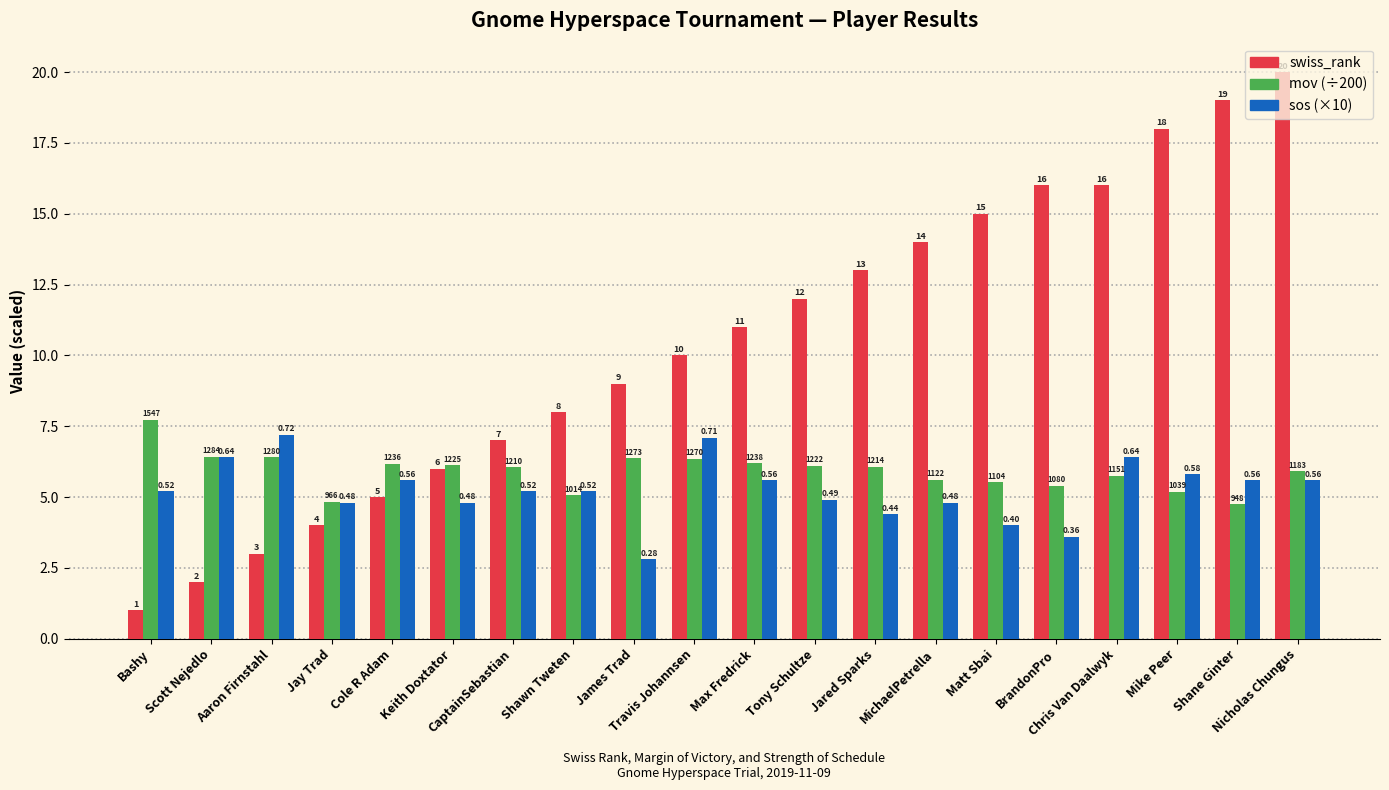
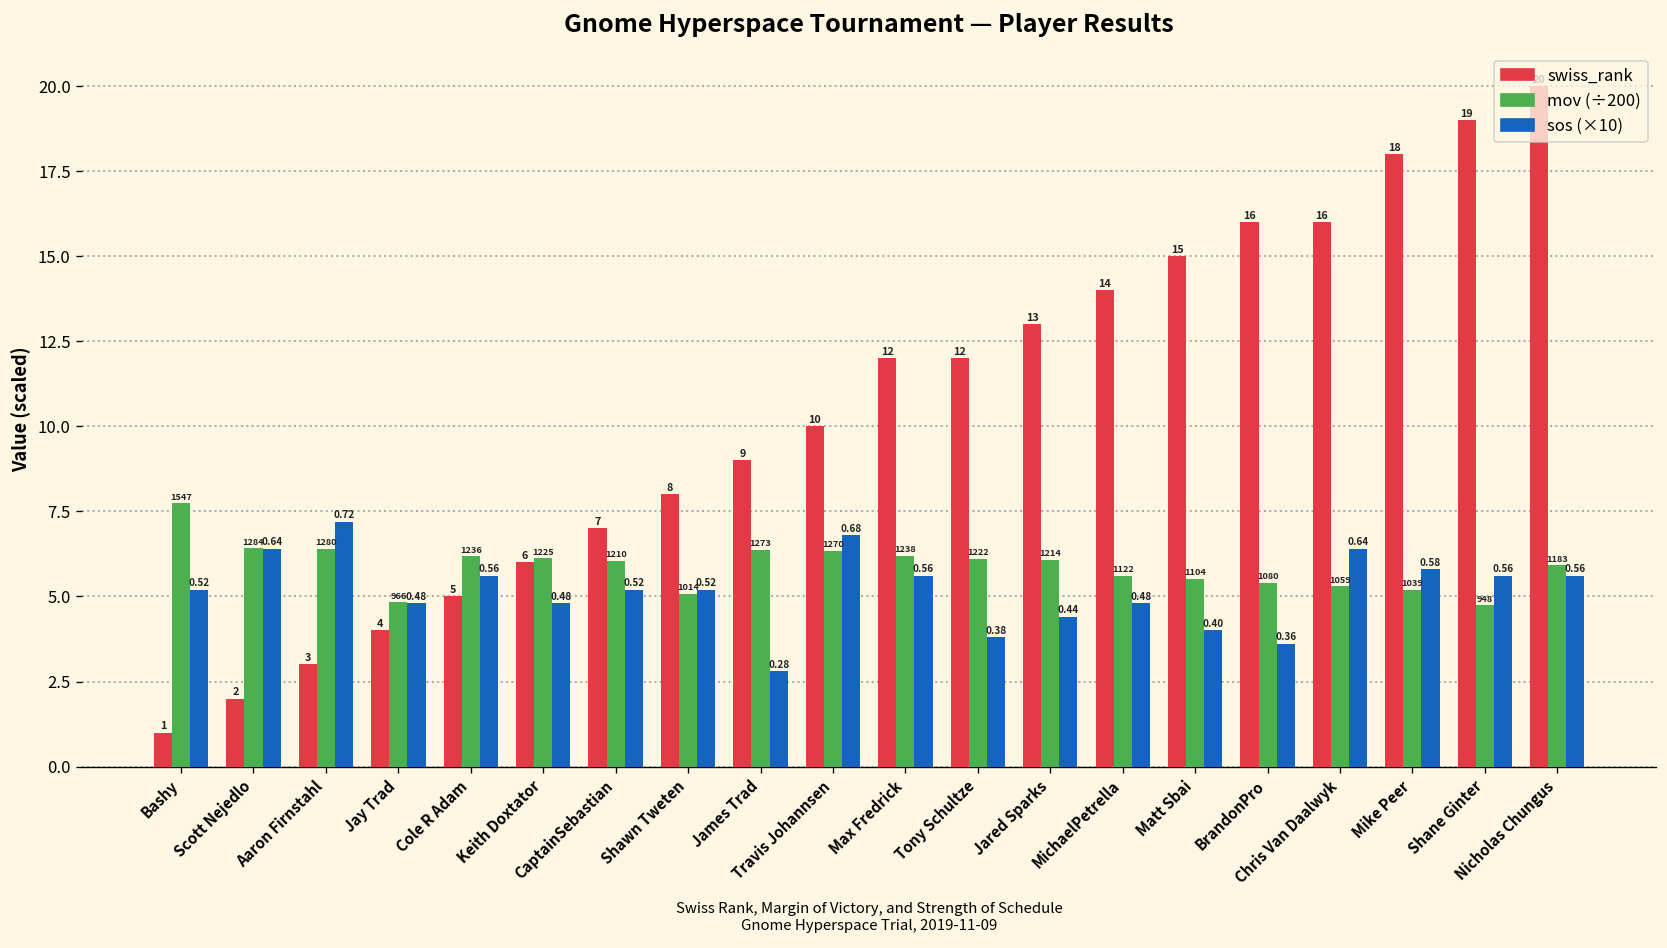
  {
    "swiss_rank": {
      "Bashy": 1,
      "Scott Nejedlo": 2,
      "Aaron Firnstahl": 3,
      "Jay Trad": 4,
      "Cole R Adam": 5,
      "Keith Doxtator": 6,
      "CaptainSebastian": 7,
      "Shawn Tweten": 8,
      "James Trad": 9,
      "Travis Johannsen": 10,
-     "Max Fredrick": 11,
+     "Max Fredrick": 12,
      "Tony Schultze": 12,
      "Jared Sparks": 13,
      "MichaelPetrella": 14,
      "Matt Sbai": 15,
      "BrandonPro": 16,
      "Chris Van Daalwyk": 16,
      "Mike Peer": 18,
      "Shane Ginter": 19
    },
    "mov (÷200)": {
-     "Chris Van Daalwyk": 1151
+     "Chris Van Daalwyk": 1059
    },
    "sos (×10)": {
-     "Travis Johannsen": 0.71,
-     "Tony Schultze": 0.49
+     "Travis Johannsen": 0.68,
+     "Tony Schultze": 0.38
    }
  }
